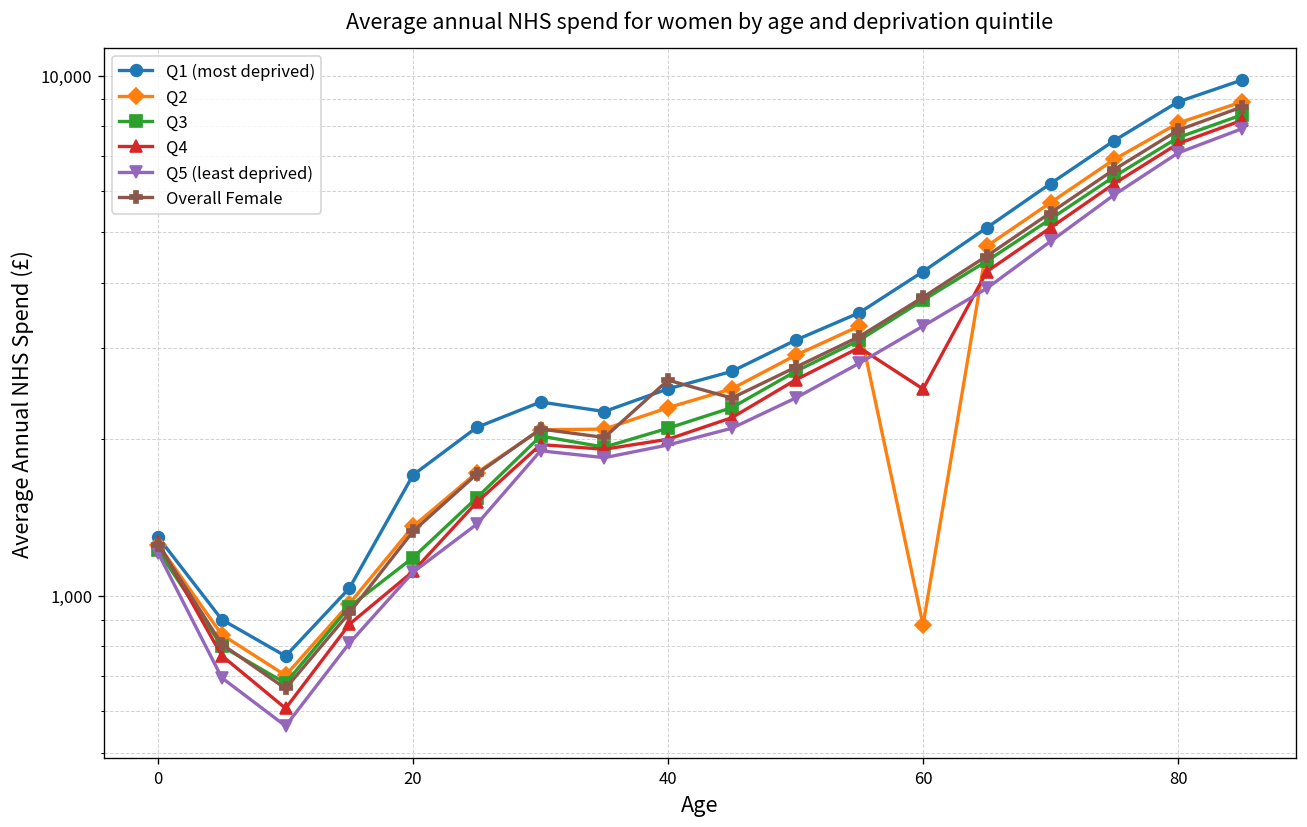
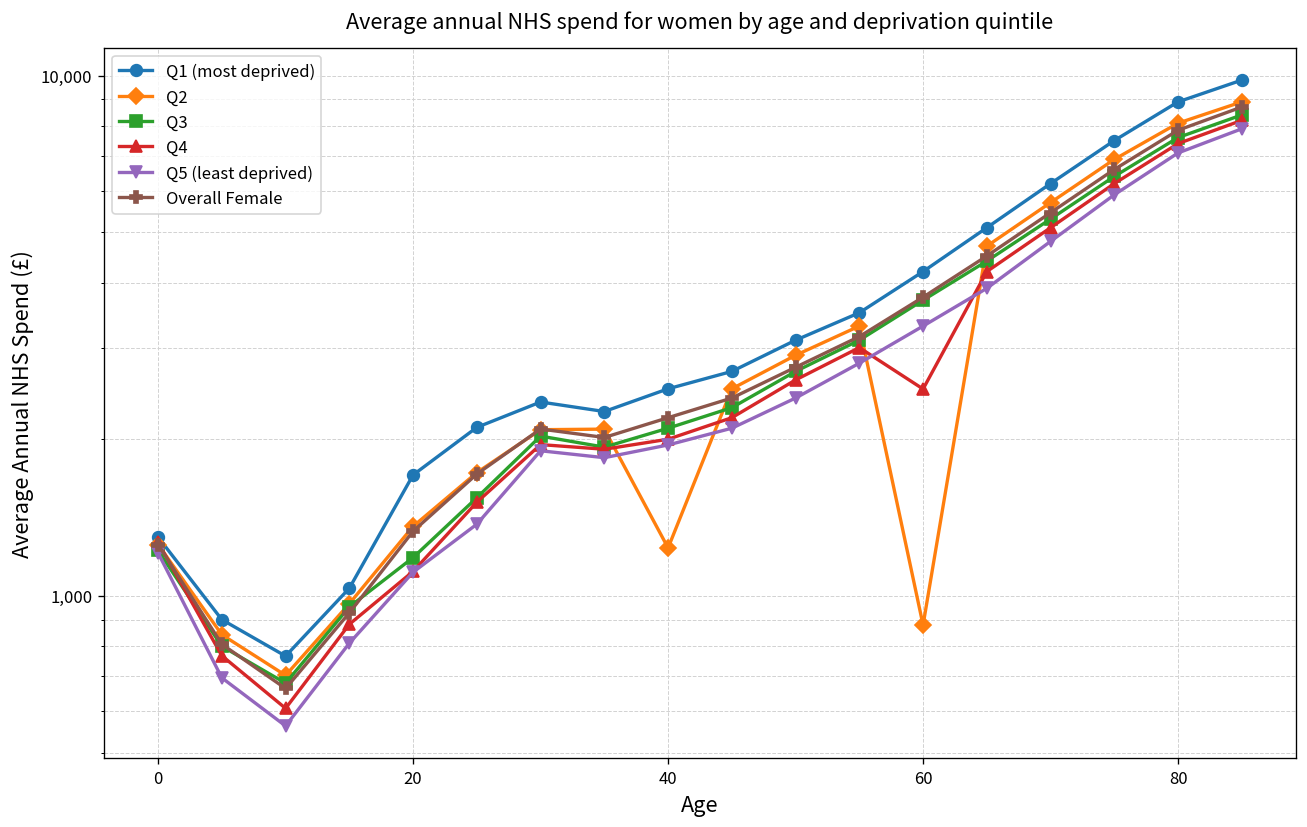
  {
    "Q1 (most deprived)": {
      "0": "1,300",
      "20": "1,710",
      "40": "2,500",
      "60": "4,200",
      "80": "8,900"
    },
    "Q2": {
      "20": "1,360",
-     "40": "2,300",
+     "40": "1,240",
      "60": "880",
      "80": "8,100"
    },
    "Q3": {
      "20": "1,180",
      "40": "2,100",
      "80": "7,600"
    },
    "Q4": {
      "40": "2,000",
      "60": "2,500",
      "80": "7,400"
    },
    "Q5 (least deprived)": {
      "40": "2,000",
      "60": "3,300",
      "80": "7,100"
    },
    "Overall Female": {
      "20": "1,330",
-     "40": "2,600",
+     "40": "2,200",
      "80": "7,900"
    }
  }
